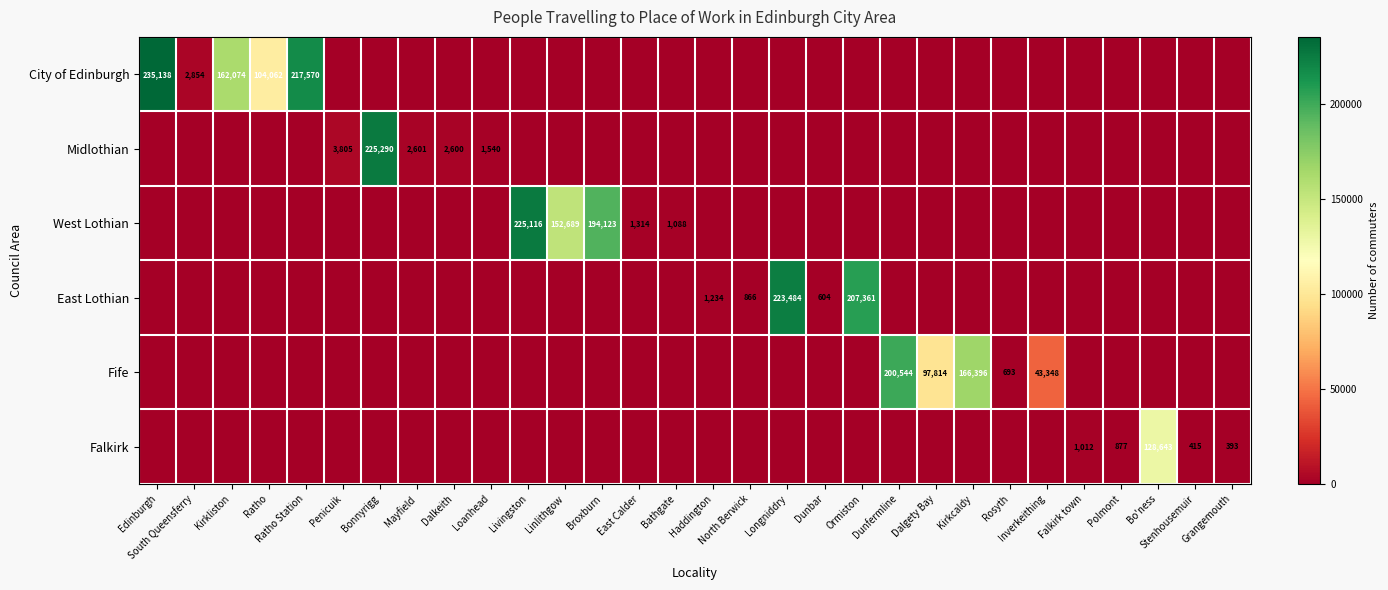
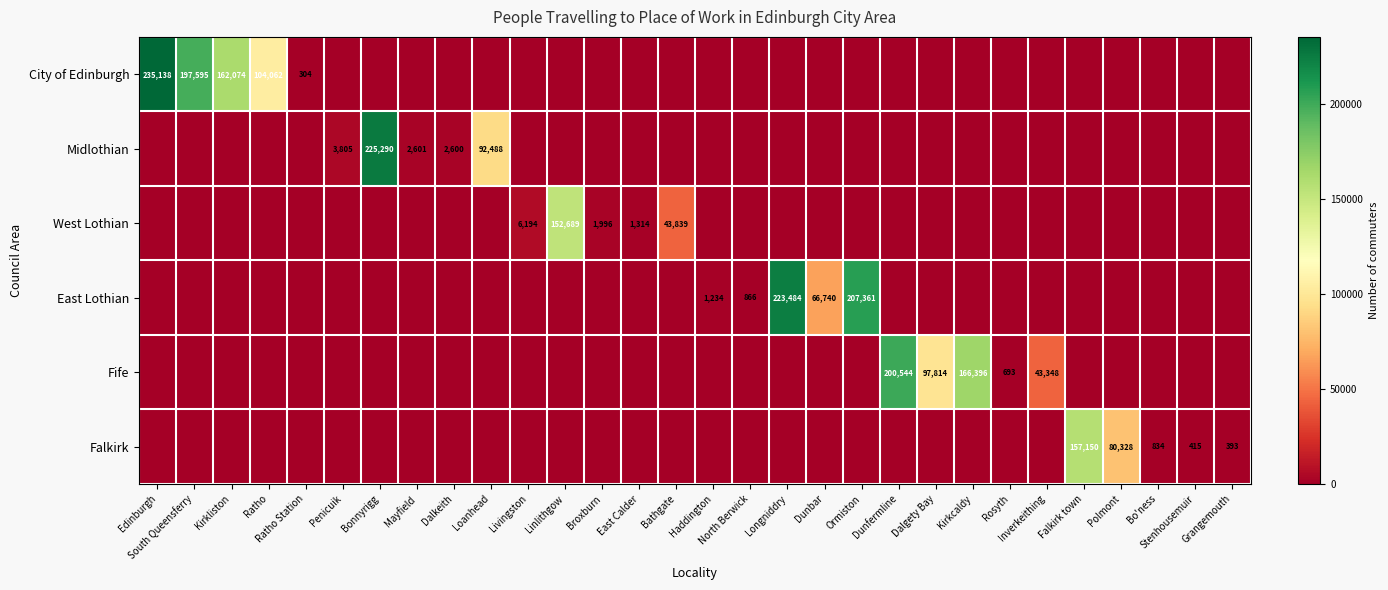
  {
    "City of Edinburgh": {
      "Edinburgh": "235,138",
-     "South Queensferry": "2,854",
+     "South Queensferry": "197,595",
      "Kirkliston": "162,074",
      "Ratho": "104,062",
-     "Ratho Station": "217,570"
+     "Ratho Station": "304"
    },
    "Midlothian": {
      "Penicuik": "3,805",
      "Bonnyrigg": "225,290",
      "Mayfield": "2,601",
      "Dalkeith": "2,600",
-     "Loanhead": "1,540"
+     "Loanhead": "92,488"
    },
    "West Lothian": {
-     "Livingston": "225,116",
+     "Livingston": "6,194",
      "Linlithgow": "152,689",
-     "Broxburn": "194,123",
+     "Broxburn": "1,996",
      "East Calder": "1,314",
-     "Bathgate": "1,088"
+     "Bathgate": "43,839"
    },
    "East Lothian": {
      "Haddington": "1,234",
      "North Berwick": "866",
      "Longniddry": "223,484",
-     "Dunbar": "604",
+     "Dunbar": "66,740",
      "Ormiston": "207,361"
    },
    "Fife": {
      "Dunfermline": "200,544",
      "Dalgety Bay": "97,814",
      "Kirkcaldy": "166,396",
      "Rosyth": "693",
      "Inverkeithing": "43,348"
    },
    "Falkirk": {
-     "Falkirk town": "1,012",
-     "Polmont": "877",
-     "Bo'ness": "128,643",
+     "Falkirk town": "157,150",
+     "Polmont": "80,328",
+     "Bo'ness": "834",
      "Stenhousemuir": "415",
      "Grangemouth": "393"
    }
  }
